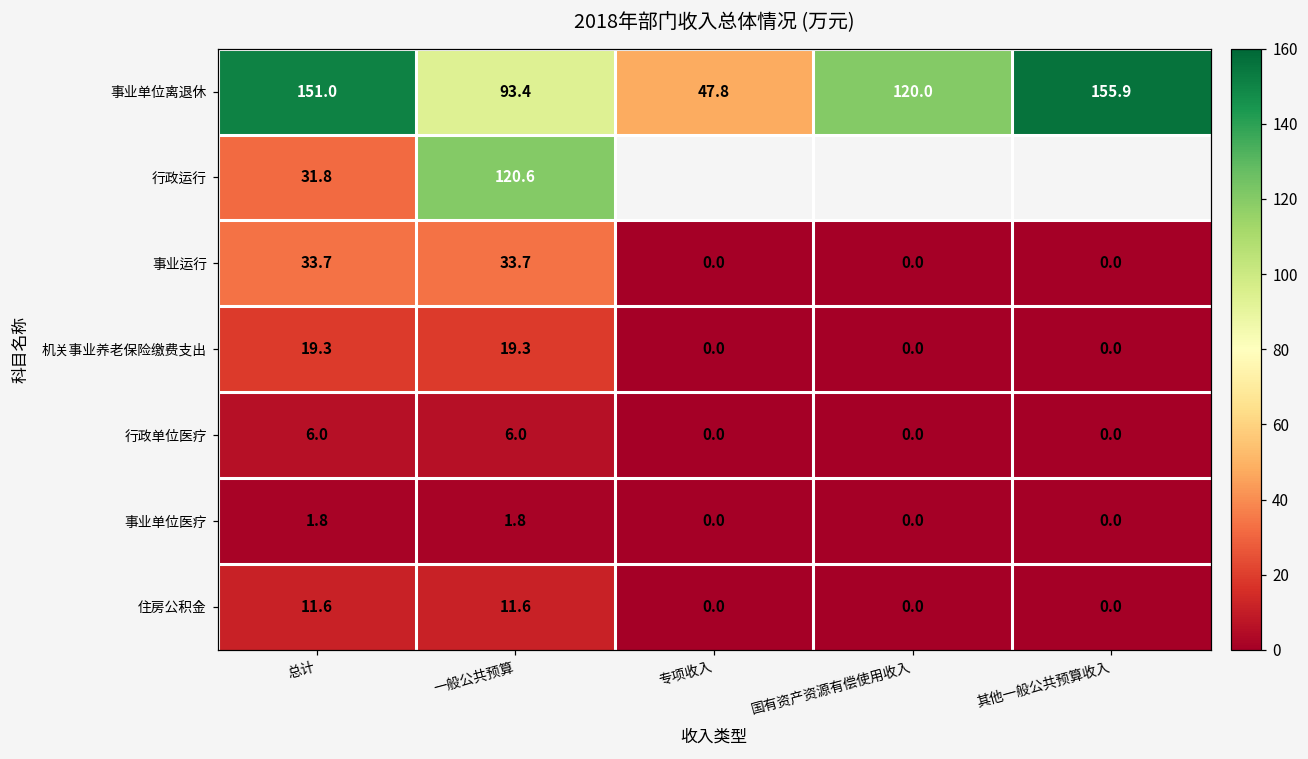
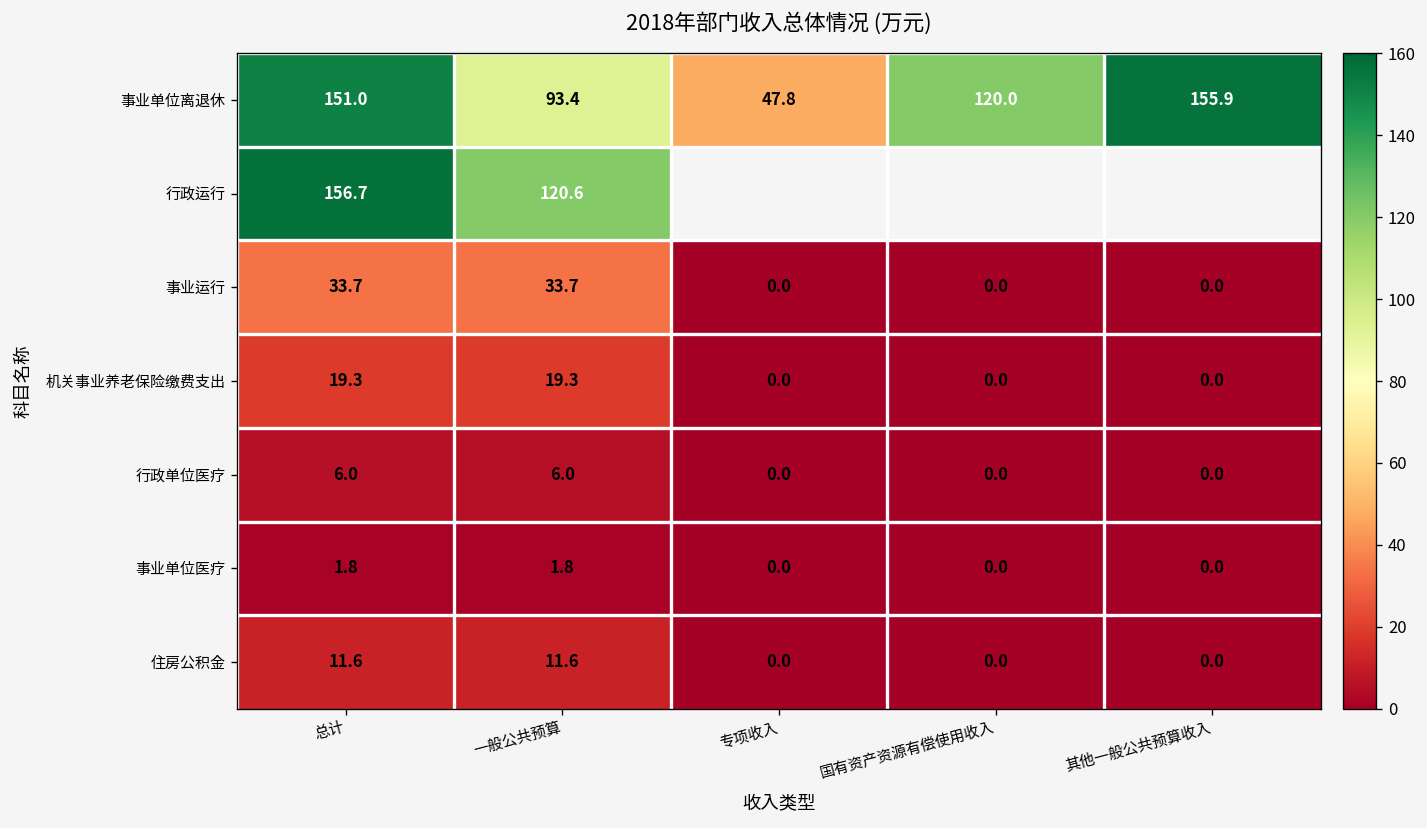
  {
    "事业单位离退休": {
      "总计": 151.0,
      "一般公共预算": 93.4,
      "专项收入": 47.8,
      "国有资产资源有偿使用收入": 120.0,
      "其他一般公共预算收入": 155.9
    },
    "行政运行": {
-     "总计": 31.8,
+     "总计": 156.7,
      "一般公共预算": 120.6
    },
    "事业运行": {
      "总计": 33.7,
      "一般公共预算": 33.7,
      "专项收入": 0.0,
      "国有资产资源有偿使用收入": 0.0,
      "其他一般公共预算收入": 0.0
    },
    "机关事业养老保险缴费支出": {
      "总计": 19.3,
      "一般公共预算": 19.3,
      "专项收入": 0.0,
      "国有资产资源有偿使用收入": 0.0,
      "其他一般公共预算收入": 0.0
    },
    "行政单位医疗": {
      "总计": 6.0,
      "一般公共预算": 6.0,
      "专项收入": 0.0,
      "国有资产资源有偿使用收入": 0.0,
      "其他一般公共预算收入": 0.0
    },
    "事业单位医疗": {
      "总计": 1.8,
      "一般公共预算": 1.8,
      "专项收入": 0.0,
      "国有资产资源有偿使用收入": 0.0,
      "其他一般公共预算收入": 0.0
    },
    "住房公积金": {
      "总计": 11.6,
      "一般公共预算": 11.6,
      "专项收入": 0.0,
      "国有资产资源有偿使用收入": 0.0,
      "其他一般公共预算收入": 0.0
    }
  }
